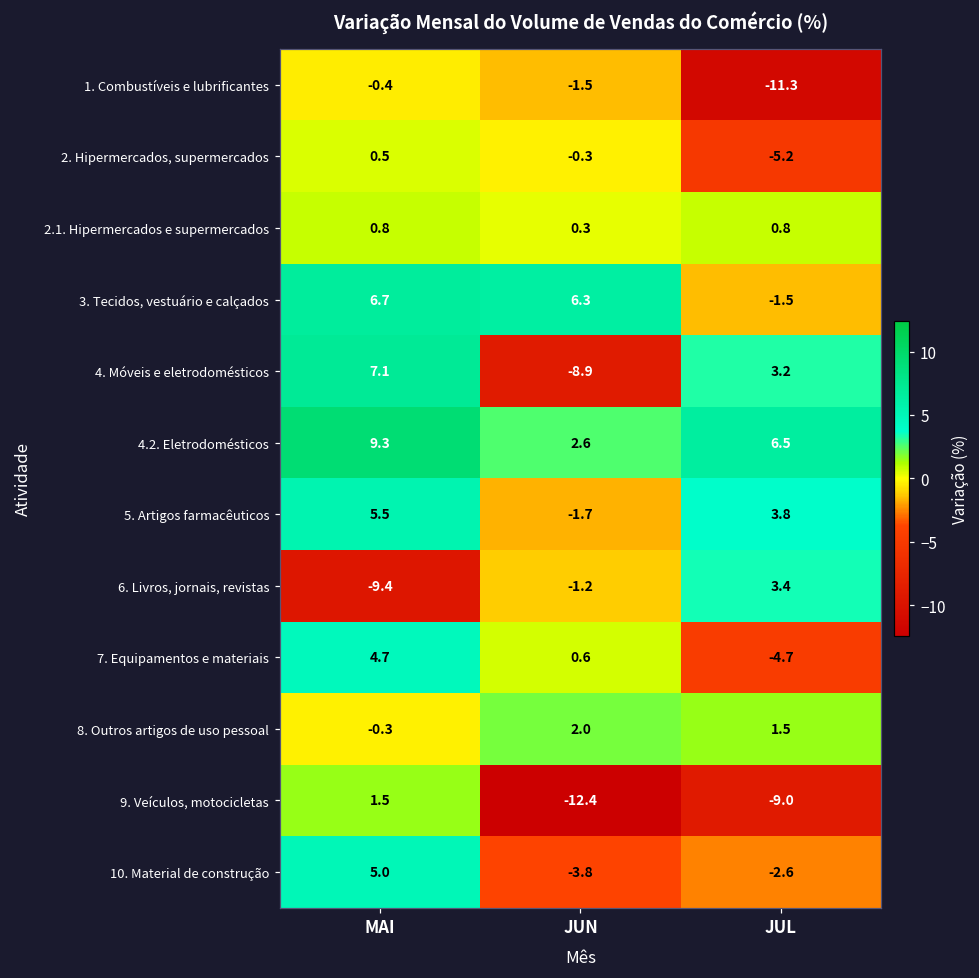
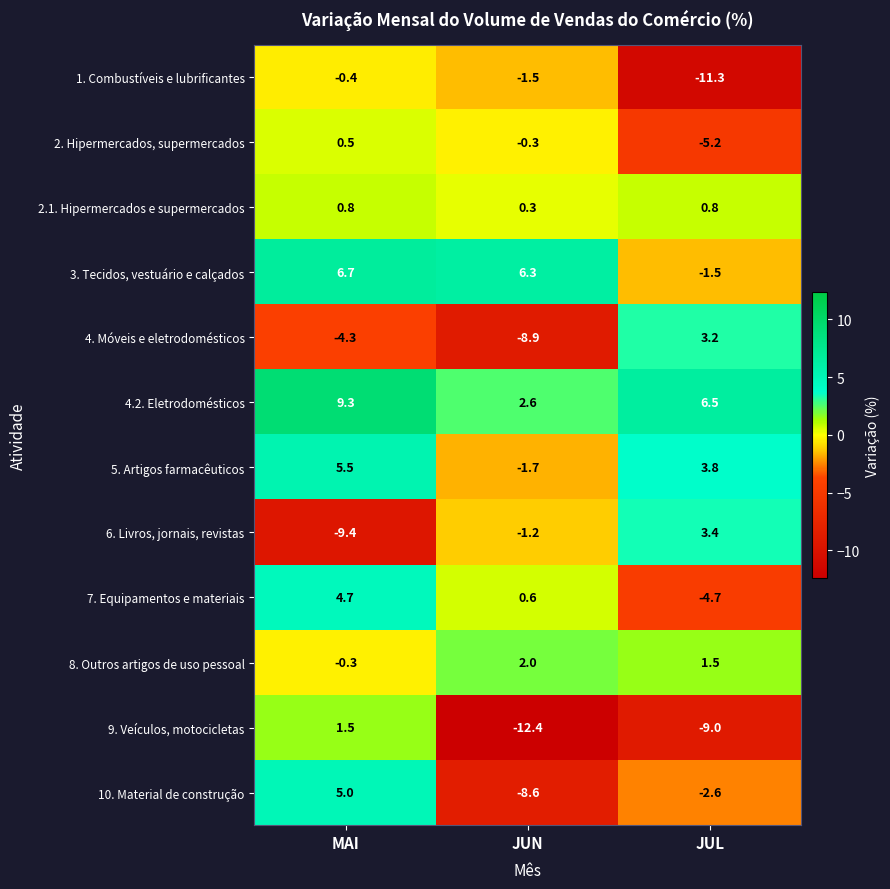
  {
    "1. Combustíveis e lubrificantes": {
      "MAI": -0.4,
      "JUN": -1.5,
      "JUL": -11.3
    },
    "2. Hipermercados, supermercados": {
      "MAI": 0.5,
      "JUN": -0.3,
      "JUL": -5.2
    },
    "2.1. Hipermercados e supermercados": {
      "MAI": 0.8,
      "JUN": 0.3,
      "JUL": 0.8
    },
    "3. Tecidos, vestuário e calçados": {
      "MAI": 6.7,
      "JUN": 6.3,
      "JUL": -1.5
    },
    "4. Móveis e eletrodomésticos": {
-     "MAI": 7.1,
+     "MAI": -4.3,
      "JUN": -8.9,
      "JUL": 3.2
    },
    "4.2. Eletrodomésticos": {
      "MAI": 9.3,
      "JUN": 2.6,
      "JUL": 6.5
    },
    "5. Artigos farmacêuticos": {
      "MAI": 5.5,
      "JUN": -1.7,
      "JUL": 3.8
    },
    "6. Livros, jornais, revistas": {
      "MAI": -9.4,
      "JUN": -1.2,
      "JUL": 3.4
    },
    "7. Equipamentos e materiais": {
      "MAI": 4.7,
      "JUN": 0.6,
      "JUL": -4.7
    },
    "8. Outros artigos de uso pessoal": {
      "MAI": -0.3,
      "JUN": 2.0,
      "JUL": 1.5
    },
    "9. Veículos, motocicletas": {
      "MAI": 1.5,
      "JUN": -12.4,
      "JUL": -9.0
    },
    "10. Material de construção": {
      "MAI": 5.0,
-     "JUN": -3.8,
+     "JUN": -8.6,
      "JUL": -2.6
    }
  }
